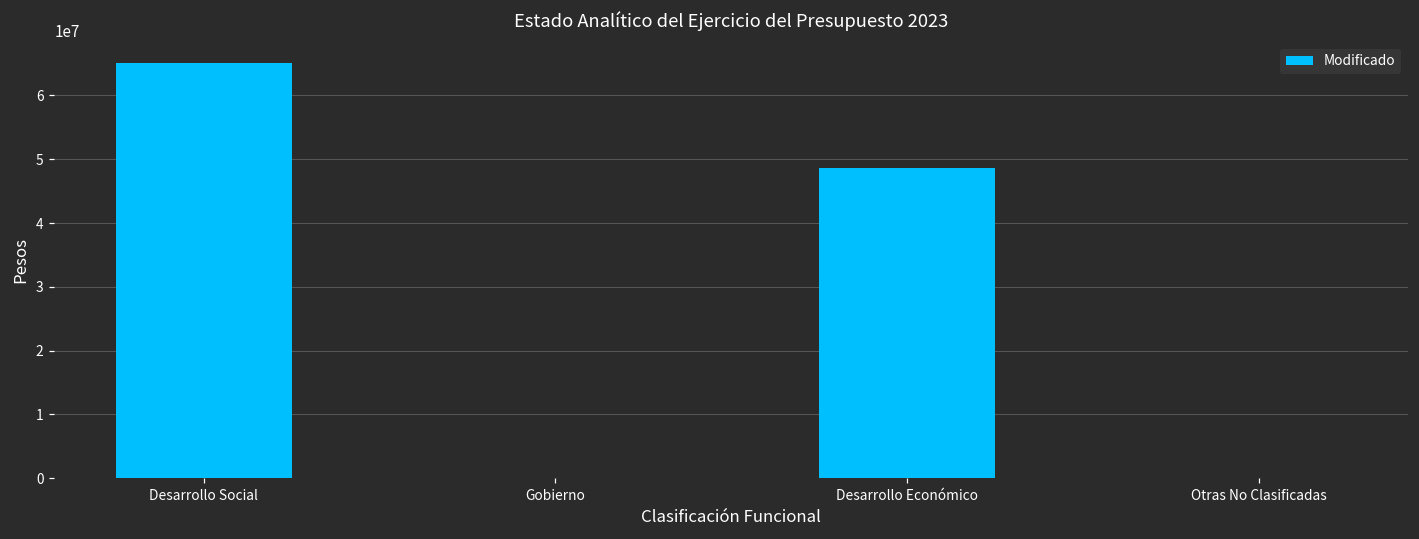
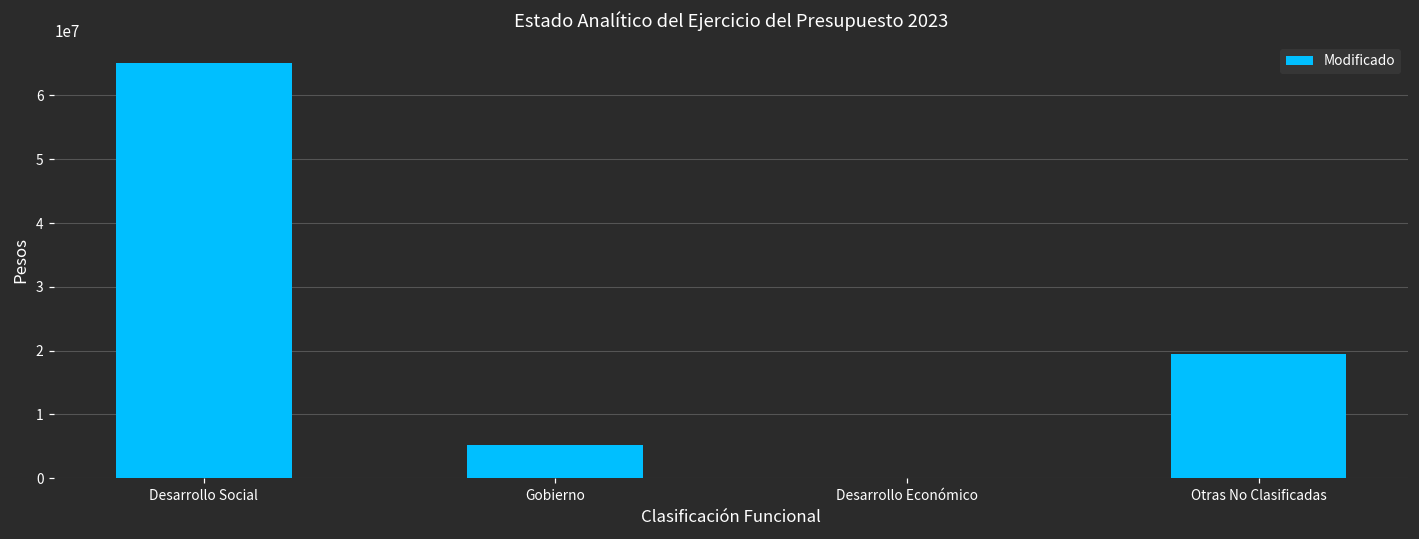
  {
    "Desarrollo Social": 65000000,
-   "Gobierno": 0,
-   "Desarrollo Económico": 49000000,
-   "Otras No Clasificadas": 0
+   "Gobierno": 5000000,
+   "Desarrollo Económico": 0,
+   "Otras No Clasificadas": 20000000
  }
